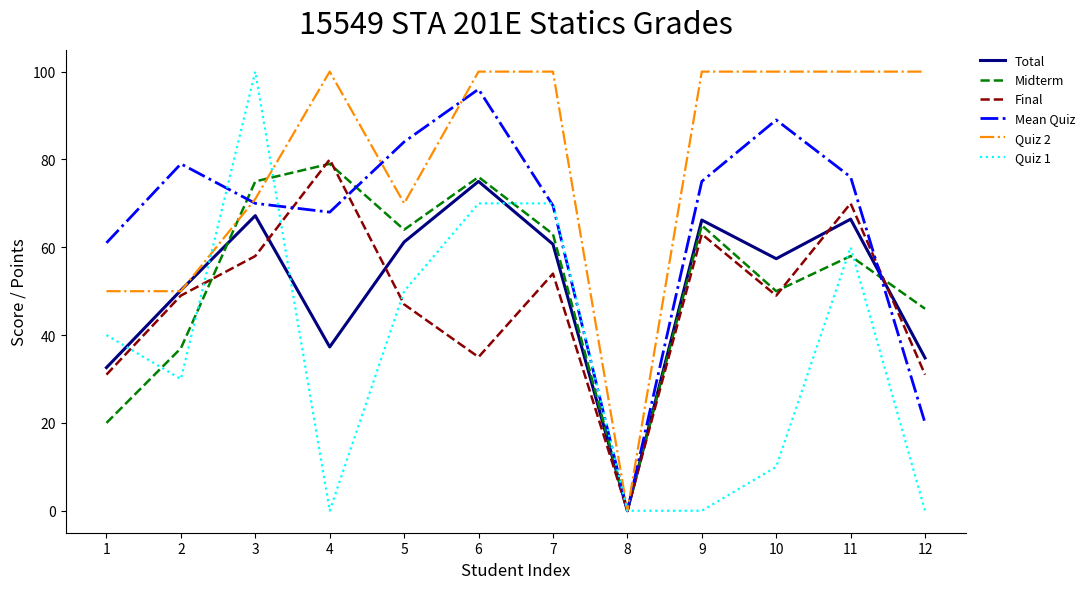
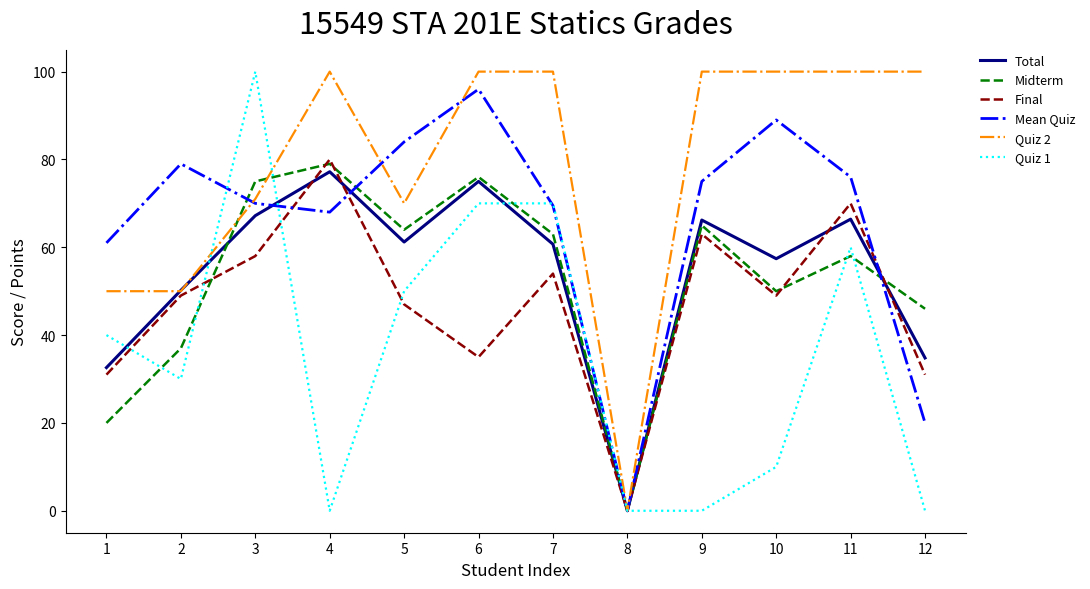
  {
    "Total": {
      "1": 33,
      "3": 67,
-     "4": 37,
+     "4": 77,
      "5": 61,
      "6": 75,
      "7": 61,
      "9": 66,
      "10": 57,
      "11": 66,
      "12": 35
    },
    "Midterm": {
      "1": 20,
      "2": 37,
      "3": 75,
      "4": 79,
      "5": 64,
      "6": 76,
      "7": 63,
      "9": 65,
      "10": 50,
      "11": 58,
      "12": 46
    },
    "Final": {
      "1": 31,
      "2": 49,
      "3": 58,
      "4": 80,
      "5": 47,
      "6": 35,
      "7": 54,
      "9": 63,
      "10": 49,
      "11": 70,
      "12": 31
    },
    "Mean Quiz": {
      "1": 61,
      "2": 79,
      "3": 70,
      "4": 68,
      "5": 84,
      "6": 96,
      "9": 75,
      "10": 89,
      "11": 76,
      "12": 20
    },
    "Quiz 2": {
      "1": 50,
      "3": 71,
      "4": 100,
      "5": 70,
      "6": 100,
      "7": 100,
      "9": 100,
      "10": 100,
      "11": 100,
      "12": 100
    },
    "Quiz 1": {
      "1": 40,
      "2": 30,
      "3": 100,
      "4": 0,
      "5": 50,
      "6": 70,
      "9": 0,
      "10": 10,
      "11": 60,
      "12": 0
    }
  }
